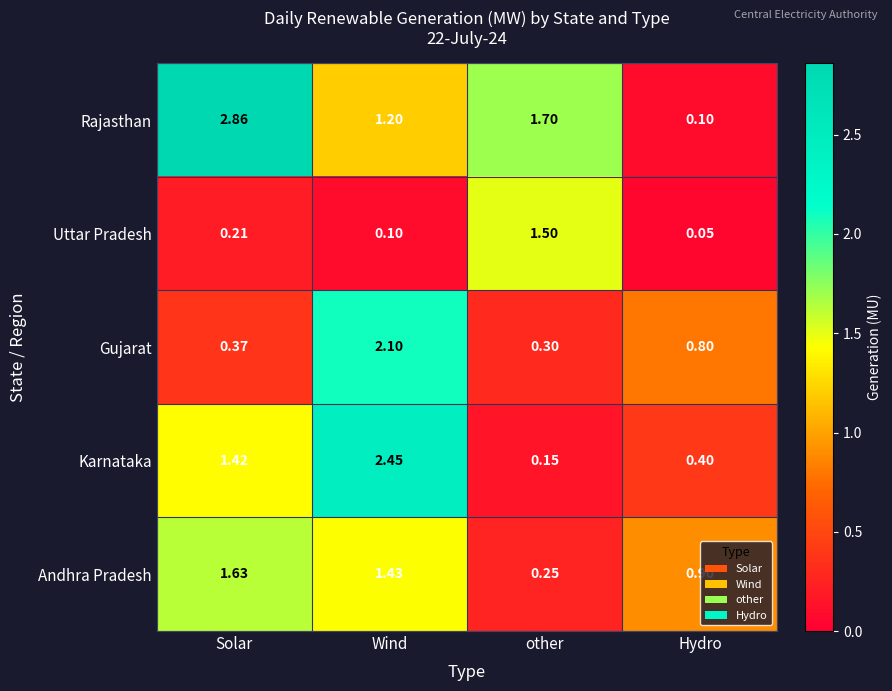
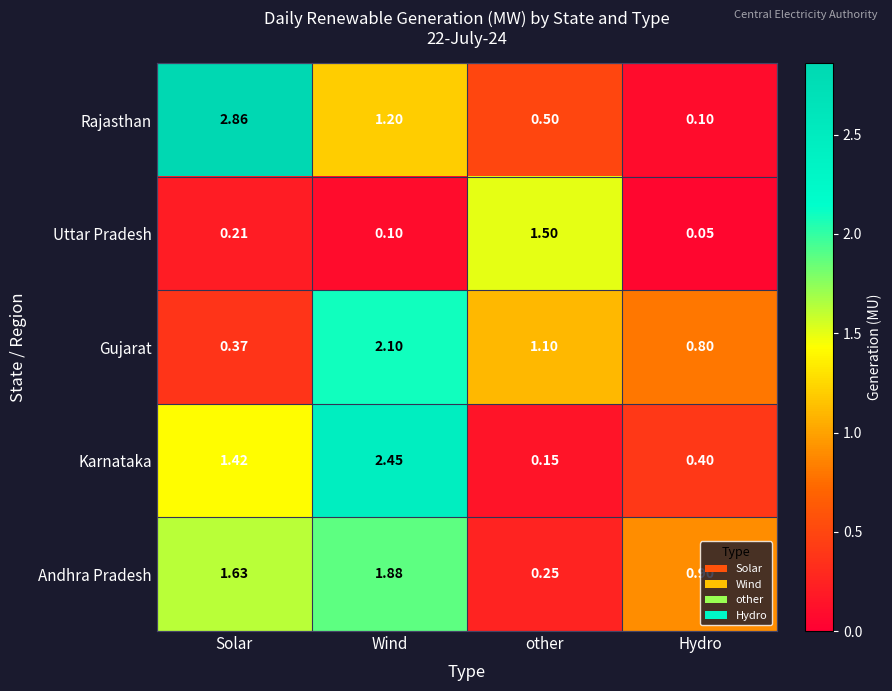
  {
    "Rajasthan": {
      "Solar": 2.86,
      "Wind": 1.20,
-     "other": 1.70,
+     "other": 0.50,
      "Hydro": 0.10
    },
    "Uttar Pradesh": {
      "Solar": 0.21,
      "Wind": 0.10,
      "other": 1.50,
      "Hydro": 0.05
    },
    "Gujarat": {
      "Solar": 0.37,
      "Wind": 2.10,
-     "other": 0.30,
+     "other": 1.10,
      "Hydro": 0.80
    },
    "Karnataka": {
      "Solar": 1.42,
      "Wind": 2.45,
      "other": 0.15,
      "Hydro": 0.40
    },
    "Andhra Pradesh": {
      "Solar": 1.63,
-     "Wind": 1.43,
+     "Wind": 1.88,
      "other": 0.25
    }
  }
